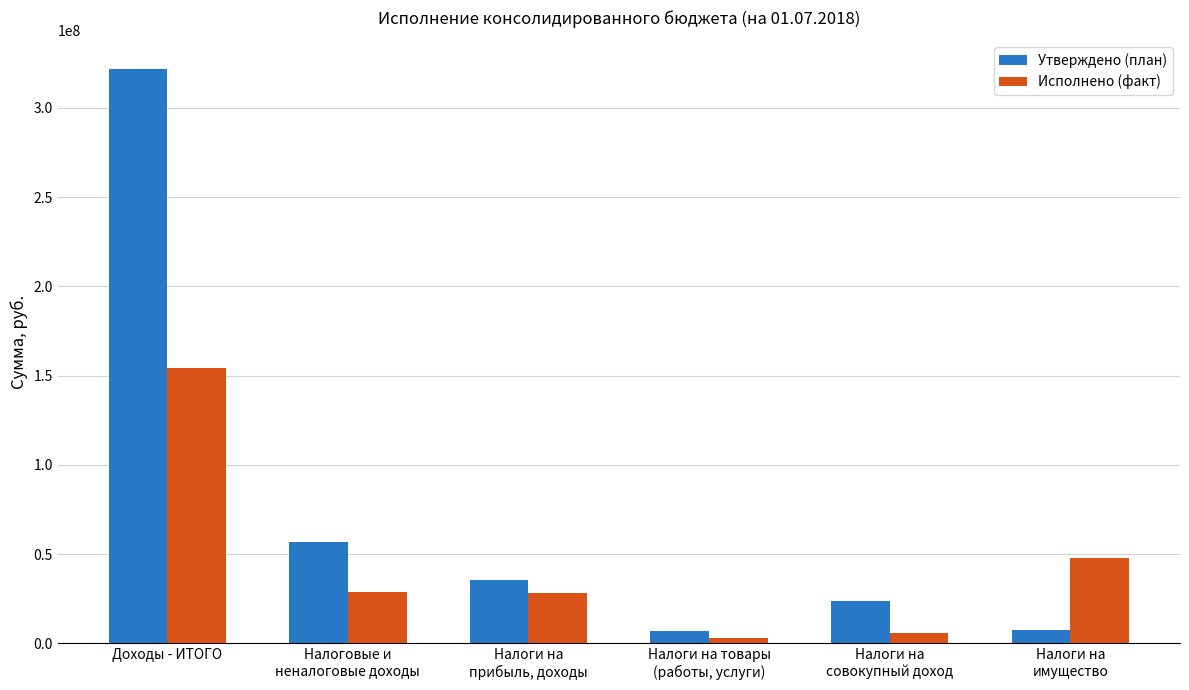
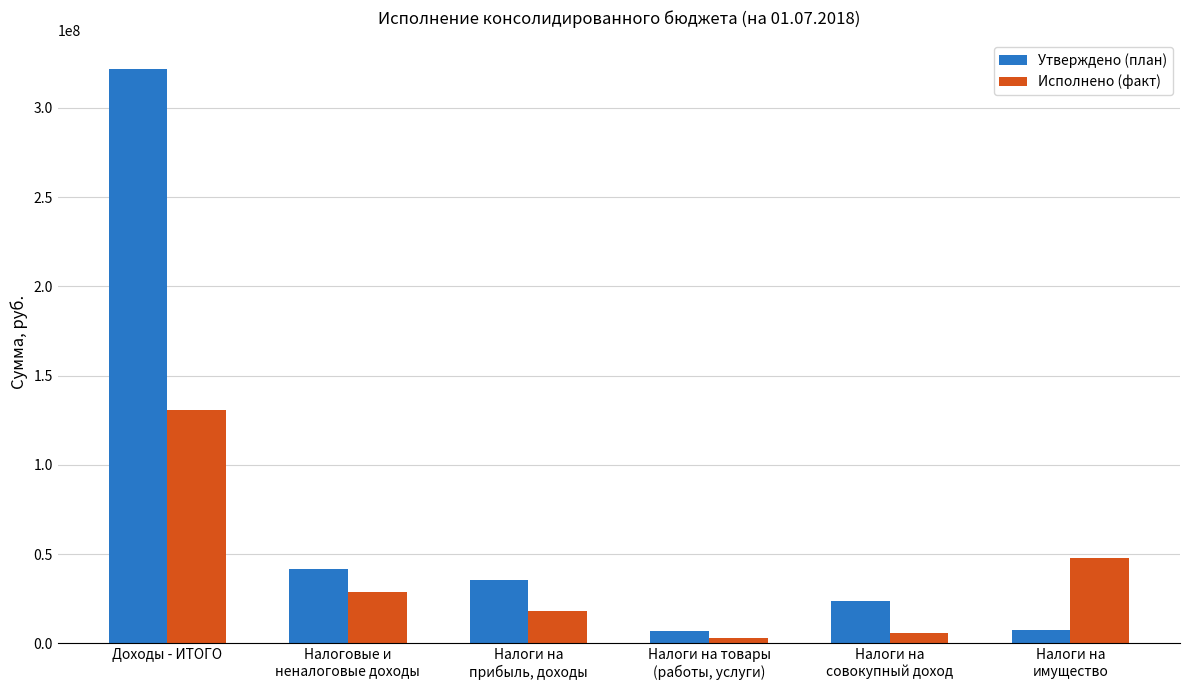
  {
    "Утверждено (план)": {
      "Доходы - ИТОГО": 322000000,
-     "Налоговые и неналоговые доходы": 57000000,
+     "Налоговые и неналоговые доходы": 42000000,
      "Налоги на прибыль, доходы": 36000000,
      "Налоги на товары (работы, услуги)": 7000000,
      "Налоги на совокупный доход": 24000000,
      "Налоги на имущество": 8000000
    },
    "Исполнено (факт)": {
-     "Доходы - ИТОГО": 154000000,
+     "Доходы - ИТОГО": 131000000,
      "Налоговые и неналоговые доходы": 29000000,
-     "Налоги на прибыль, доходы": 28000000,
+     "Налоги на прибыль, доходы": 18000000,
      "Налоги на товары (работы, услуги)": 3000000,
      "Налоги на совокупный доход": 6000000,
      "Налоги на имущество": 48000000
    }
  }
